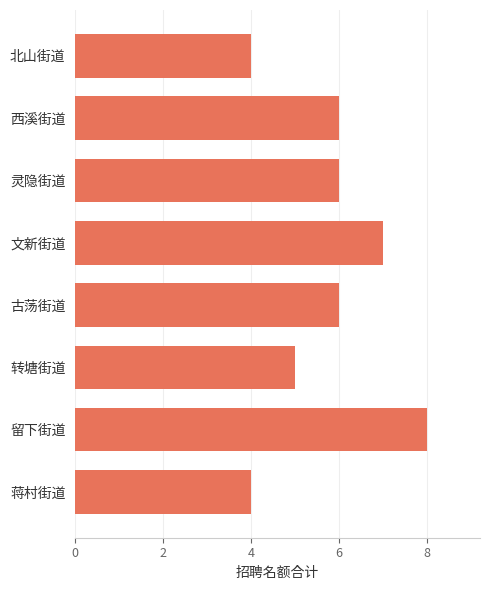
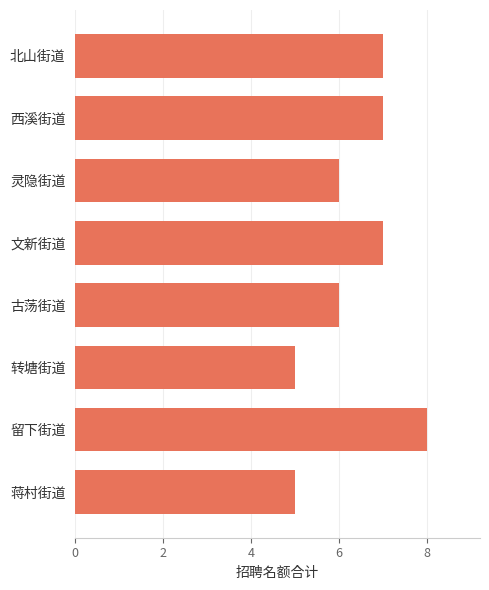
  {
-   "北山街道": 4,
-   "西溪街道": 6,
+   "北山街道": 7,
+   "西溪街道": 7,
    "灵隐街道": 6,
    "文新街道": 7,
    "古荡街道": 6,
    "转塘街道": 5,
    "留下街道": 8,
-   "蒋村街道": 4
+   "蒋村街道": 5
  }
